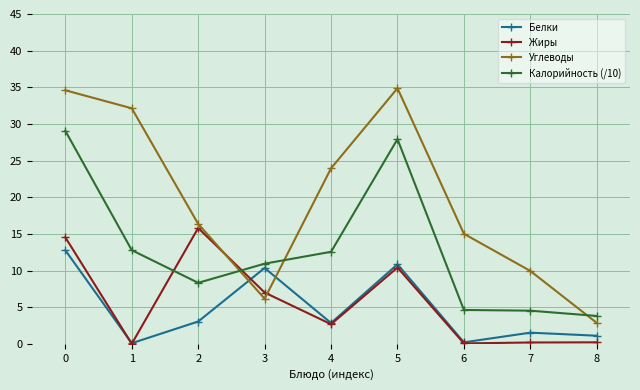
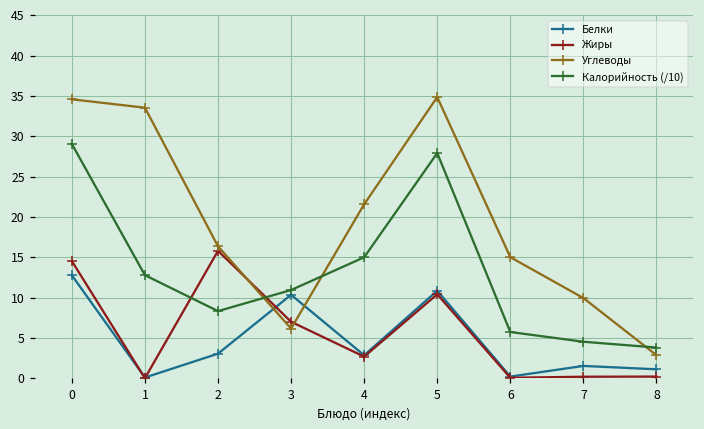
  {
    "Белки": {
      "0": 13,
      "2": 3,
      "3": 10,
      "5": 11,
      "7": 2,
      "8": 1
    },
    "Жиры": {
      "0": 15,
      "2": 16,
      "3": 7,
      "5": 10,
      "7": 0,
      "8": 0
    },
    "Углеводы": {
      "0": 35,
-     "1": 32,
+     "1": 34,
      "2": 16,
      "3": 6,
-     "4": 24,
+     "4": 22,
      "5": 35,
      "6": 15,
      "7": 10,
      "8": 3
    },
    "Калорийность (/10)": {
      "0": 29,
      "1": 13,
      "2": 8,
      "3": 11,
-     "4": 13,
+     "4": 15,
      "5": 28,
-     "6": 5,
+     "6": 6,
      "7": 5,
      "8": 4
    }
  }
